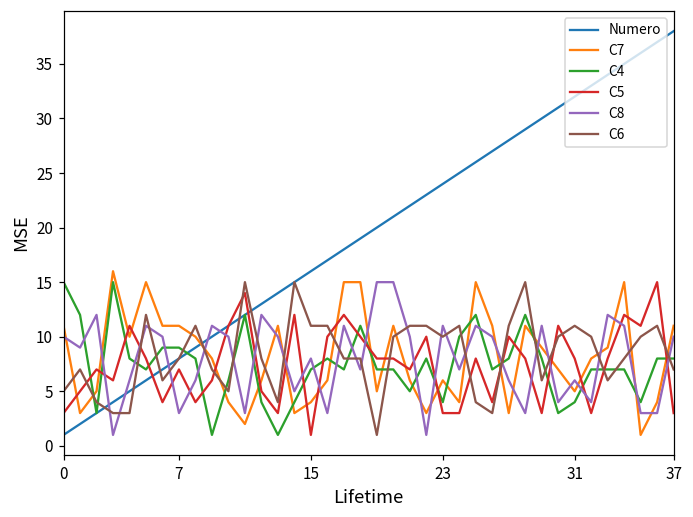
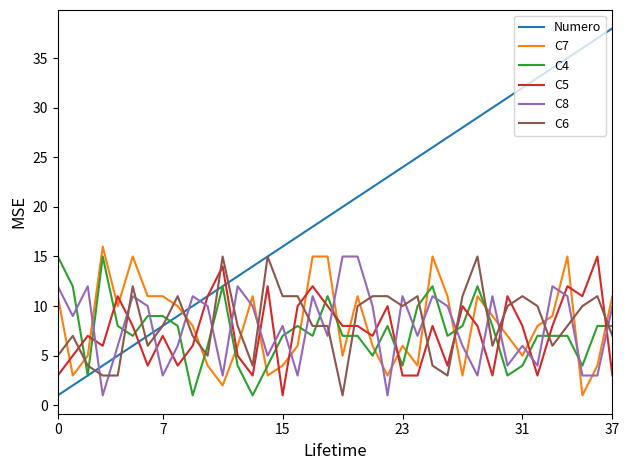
  {
    "Numero": {
      "0": 1
    },
    "C7": {
      "0": 11
    },
    "C4": {
      "0": 15
    },
    "C5": {
      "0": 3
    },
    "C8": {
-     "0": 10
+     "0": 12
    },
    "C6": {
      "0": 5
    }
  }
